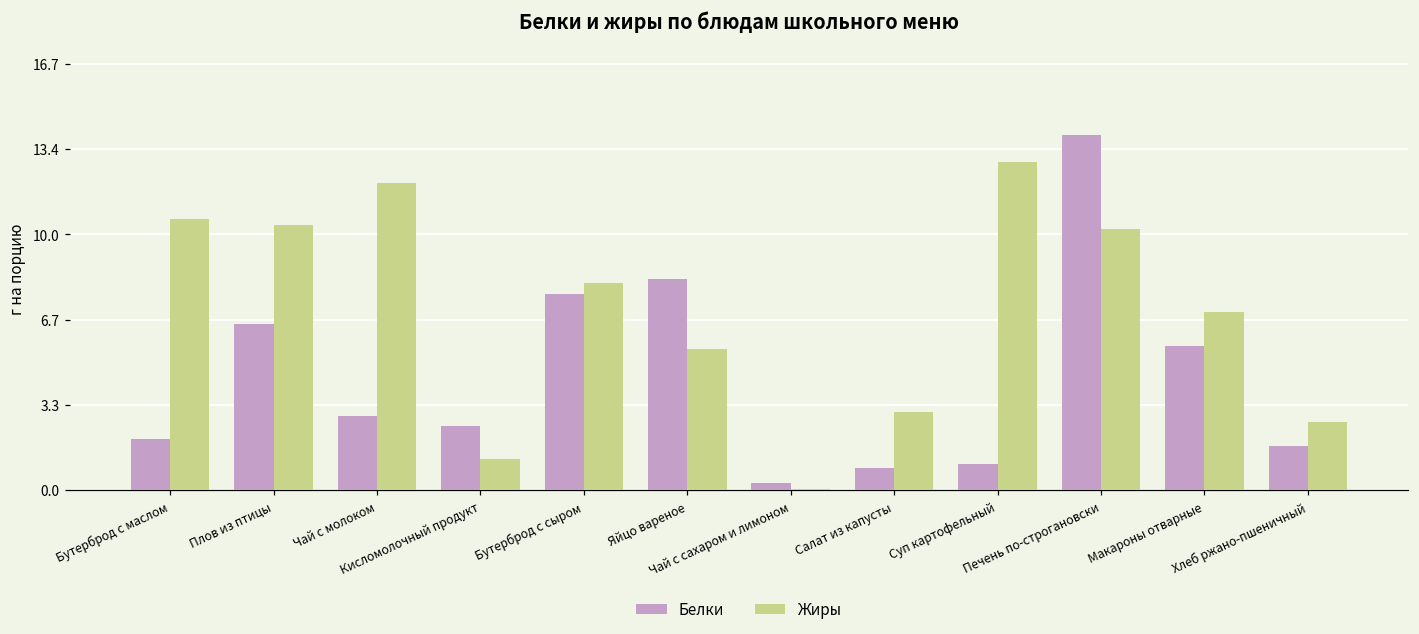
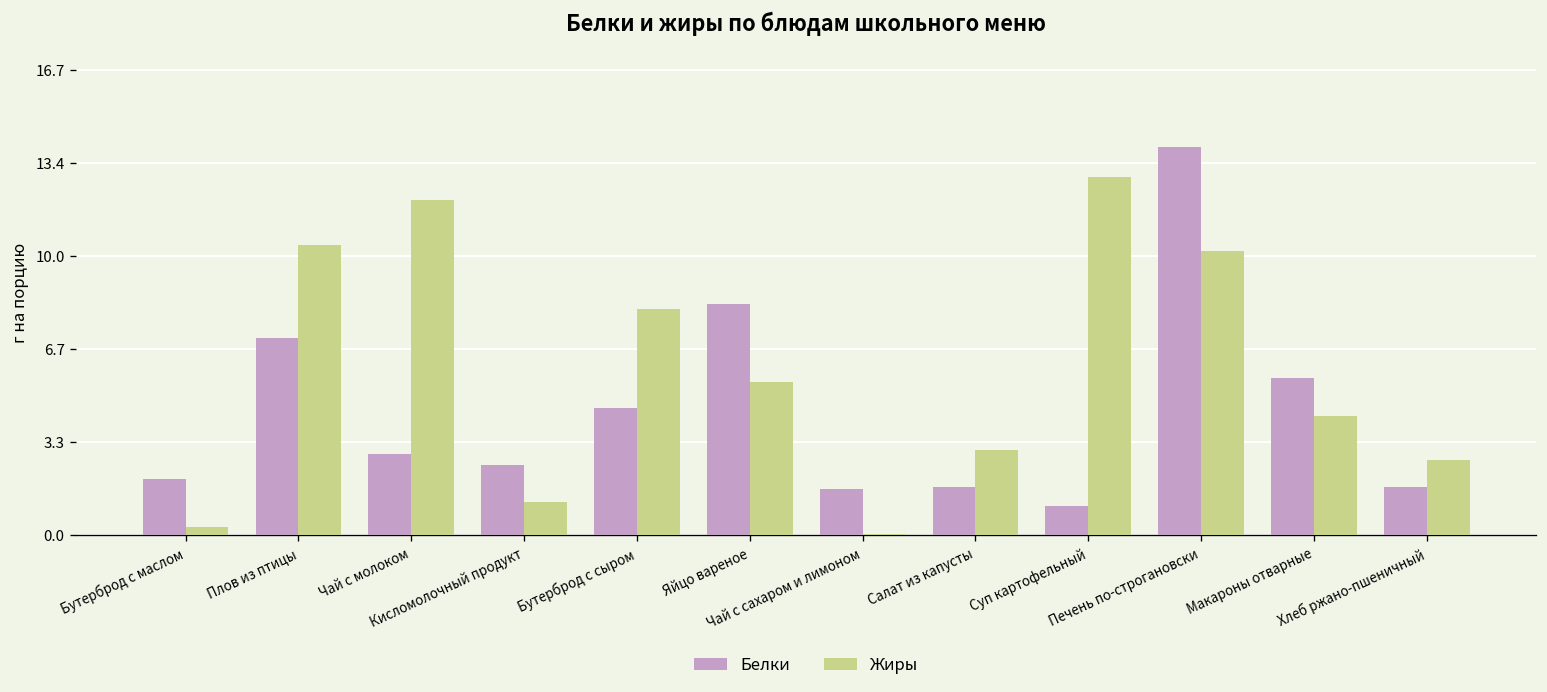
  {
    "Белки": {
      "Бутерброд с маслом": 2.0,
-     "Плов из птицы": 6.5,
+     "Плов из птицы": 7.1,
      "Чай с молоком": 2.9,
      "Кисломолочный продукт": 2.5,
-     "Бутерброд с сыром": 7.7,
+     "Бутерброд с сыром": 4.6,
      "Яйцо вареное": 8.3,
-     "Чай с сахаром и лимоном": 0.3,
-     "Салат из капусты": 0.9,
+     "Чай с сахаром и лимоном": 1.7,
+     "Салат из капусты": 1.7,
      "Суп картофельный": 1.0,
      "Печень по-строгановски": 13.9,
      "Макароны отварные": 5.7,
      "Хлеб ржано-пшеничный": 1.7
    },
    "Жиры": {
-     "Бутерброд с маслом": 10.6,
+     "Бутерброд с маслом": 0.3,
      "Плов из птицы": 10.4,
      "Чай с молоком": 12.1,
      "Кисломолочный продукт": 1.2,
      "Бутерброд с сыром": 8.1,
      "Яйцо вареное": 5.5,
      "Салат из капусты": 3.1,
      "Суп картофельный": 12.9,
      "Печень по-строгановски": 10.2,
-     "Макароны отварные": 7.0,
+     "Макароны отварные": 4.3,
      "Хлеб ржано-пшеничный": 2.7
    }
  }
